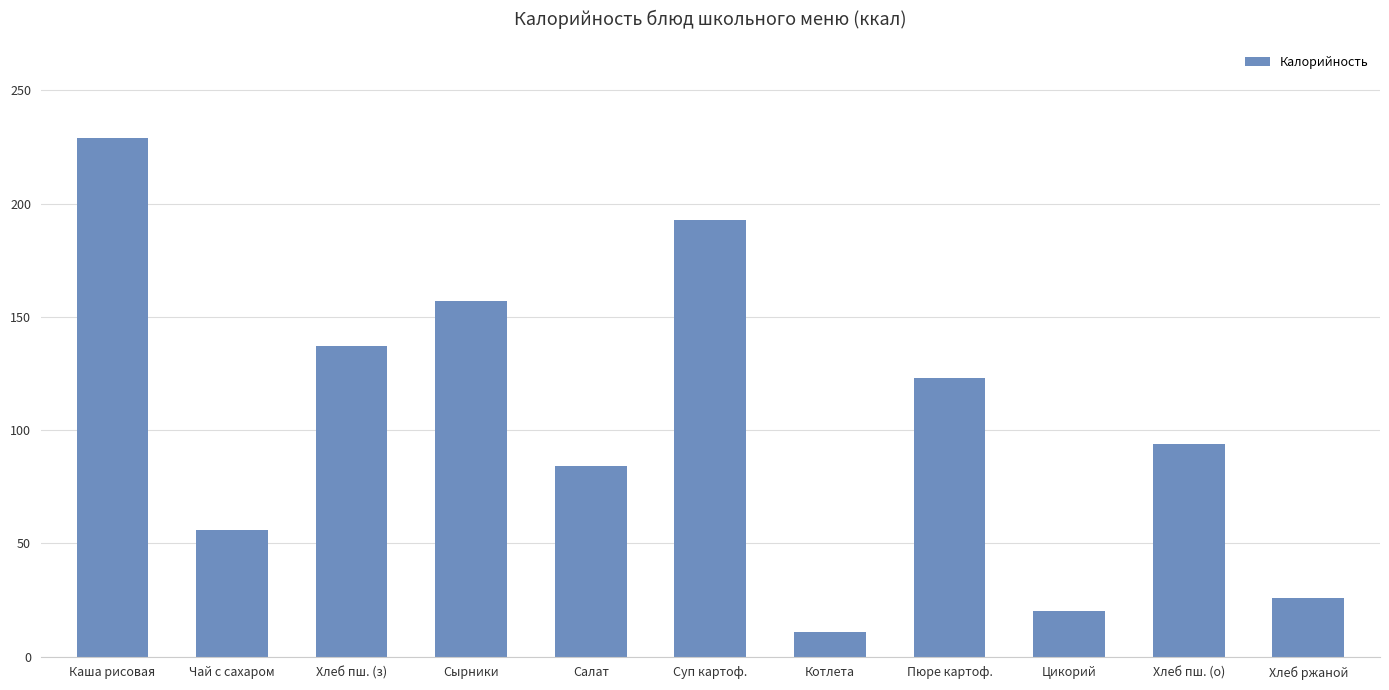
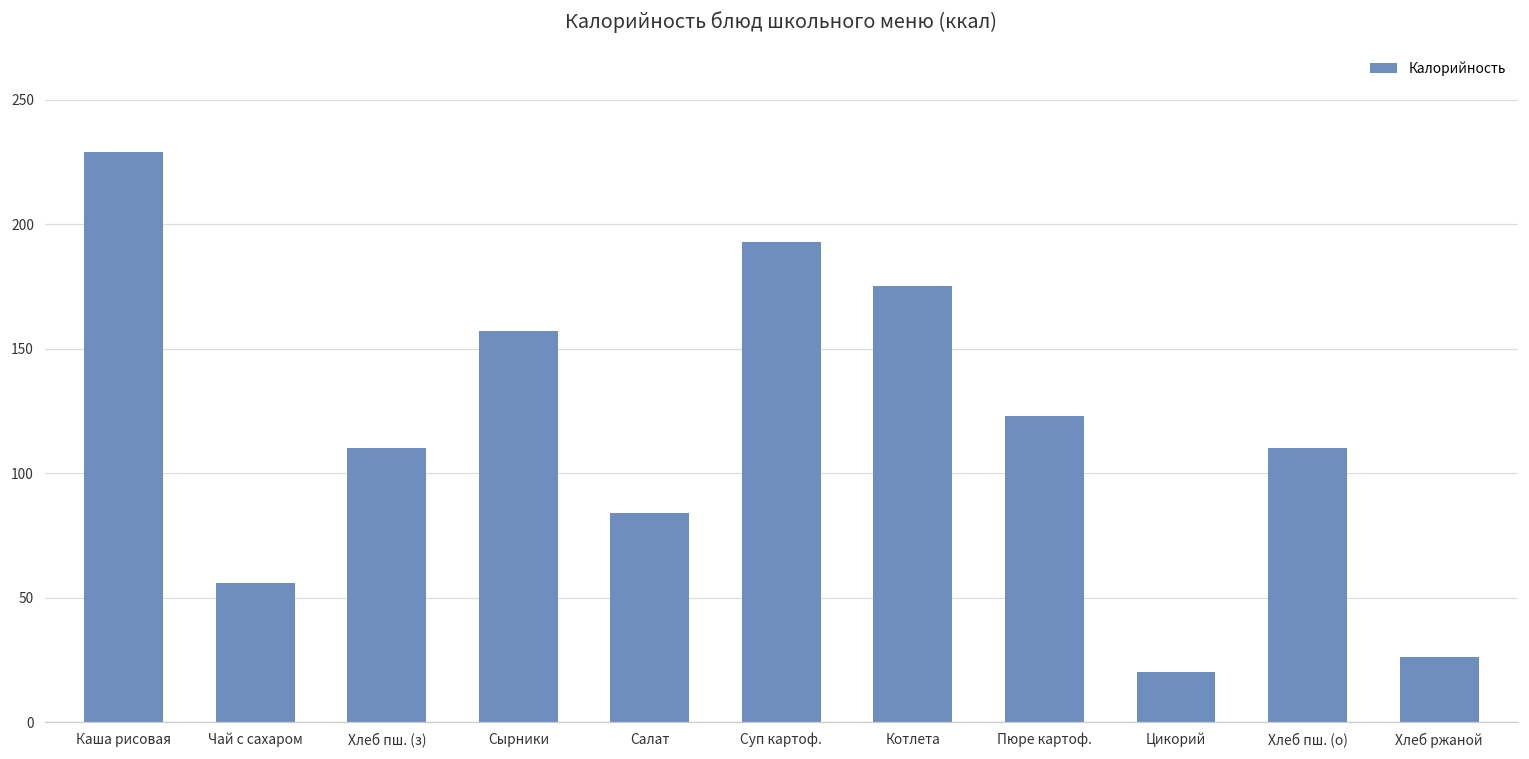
  {
    "Каша рисовая": 229,
    "Чай с сахаром": 56,
-   "Хлеб пш. (з)": 137,
+   "Хлеб пш. (з)": 110,
    "Сырники": 157,
    "Салат": 84,
    "Суп картоф.": 193,
-   "Котлета": 11,
+   "Котлета": 175,
    "Пюре картоф.": 123,
    "Цикорий": 20,
-   "Хлеб пш. (о)": 94,
+   "Хлеб пш. (о)": 110,
    "Хлеб ржаной": 26
  }
